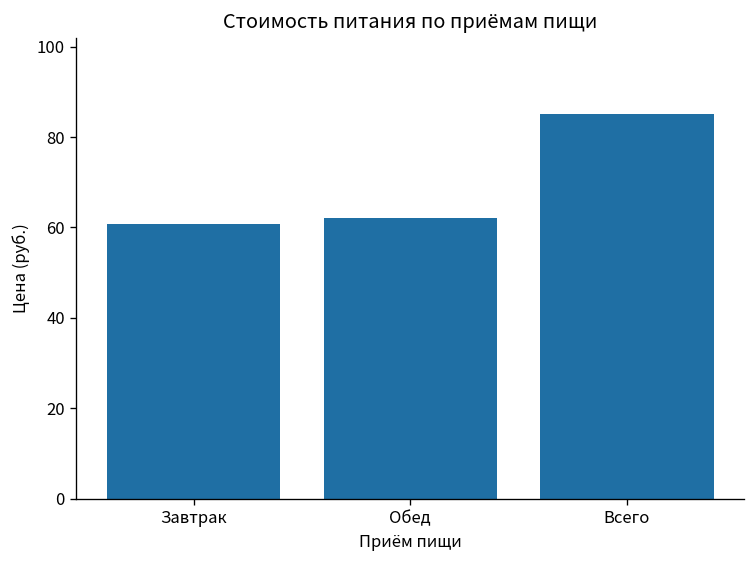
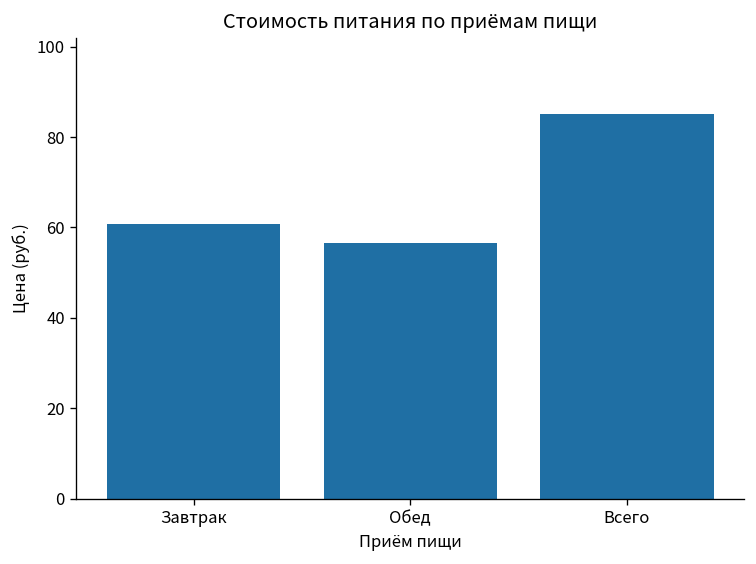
  {
    "Завтрак": 61,
-   "Обед": 62,
+   "Обед": 57,
    "Всего": 85
  }
